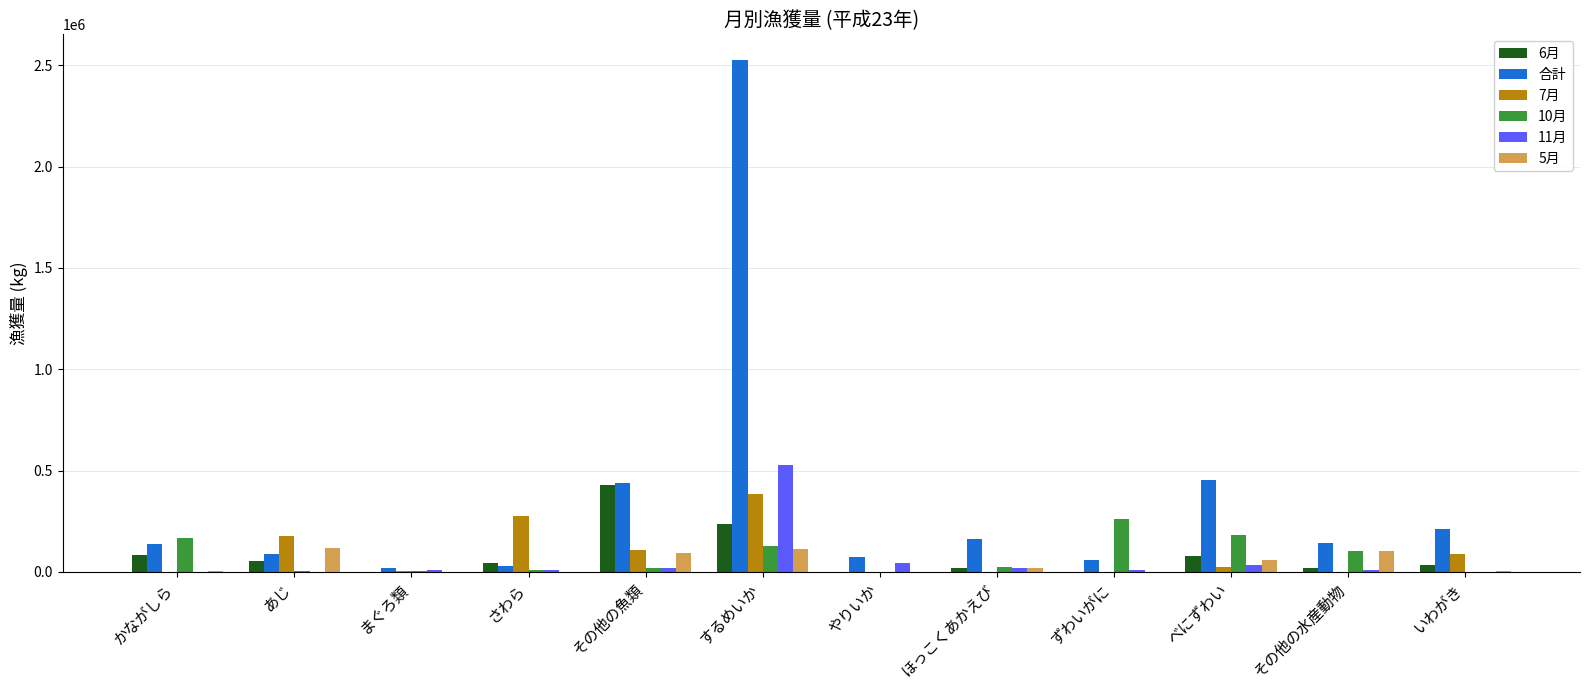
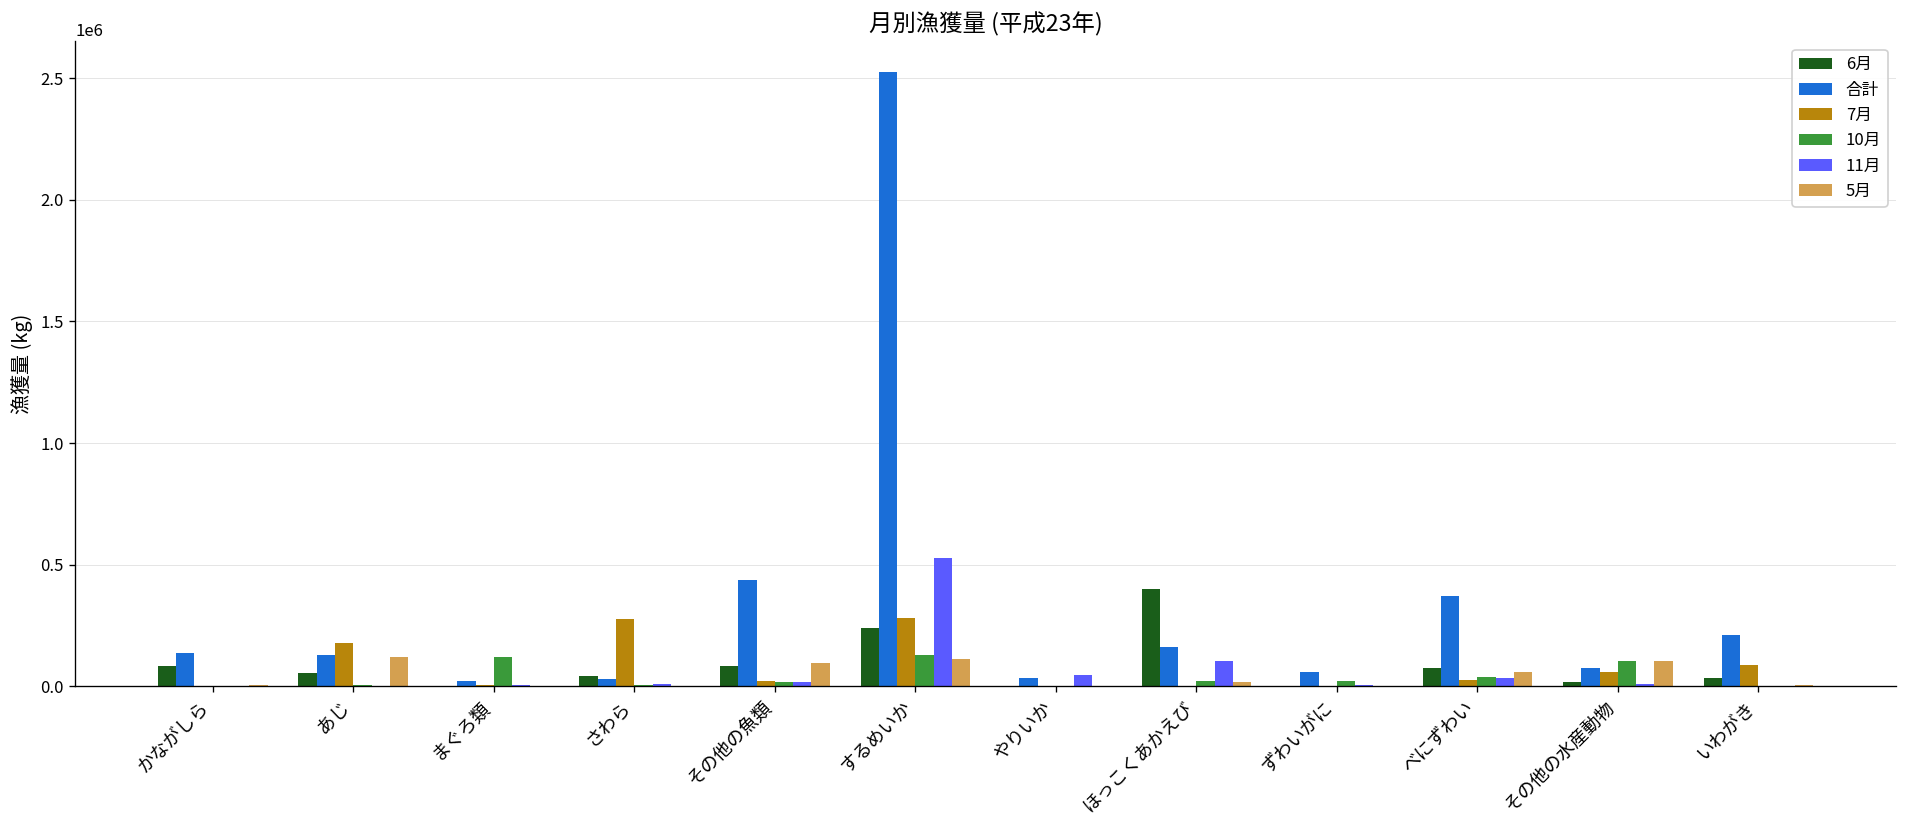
  {
    "6月": {
      "かながしら": 80000,
      "あじ": 50000,
      "さわら": 40000,
-     "その他の魚類": 430000,
+     "その他の魚類": 80000,
      "するめいか": 240000,
-     "ほっこくあかえび": 20000,
+     "ほっこくあかえび": 400000,
      "ずわいがに": 0,
      "べにずわい": 80000,
      "その他の水産動物": 20000,
      "いわがき": 30000
    },
    "合計": {
      "かながしら": 140000,
-     "あじ": 90000,
+     "あじ": 130000,
      "まぐろ類": 20000,
      "さわら": 30000,
      "その他の魚類": 440000,
      "するめいか": 2530000,
-     "やりいか": 80000,
+     "やりいか": 40000,
      "ほっこくあかえび": 160000,
      "ずわいがに": 60000,
-     "べにずわい": 450000,
-     "その他の水産動物": 140000,
+     "べにずわい": 370000,
+     "その他の水産動物": 70000,
      "いわがき": 210000
    },
    "7月": {
      "あじ": 180000,
      "さわら": 280000,
-     "その他の魚類": 110000,
-     "するめいか": 380000,
+     "その他の魚類": 20000,
+     "するめいか": 280000,
      "やりいか": 0,
      "ほっこくあかえび": 0,
      "ずわいがに": 0,
      "べにずわい": 30000,
-     "その他の水産動物": 0,
+     "その他の水産動物": 60000,
      "いわがき": 90000
    },
    "10月": {
-     "かながしら": 170000,
-     "まぐろ類": 0,
+     "かながしら": 0,
+     "まぐろ類": 120000,
      "その他の魚類": 20000,
      "するめいか": 130000,
      "ほっこくあかえび": 20000,
-     "ずわいがに": 260000,
-     "べにずわい": 180000,
+     "ずわいがに": 20000,
+     "べにずわい": 40000,
      "その他の水産動物": 110000,
      "いわがき": 0
    },
    "11月": {
      "その他の魚類": 20000,
      "するめいか": 530000,
      "やりいか": 50000,
-     "ほっこくあかえび": 20000,
+     "ほっこくあかえび": 100000,
      "べにずわい": 30000,
      "いわがき": 0
    },
    "5月": {
      "あじ": 120000,
      "その他の魚類": 100000,
      "するめいか": 110000,
      "ほっこくあかえび": 20000,
      "ずわいがに": 0,
      "べにずわい": 60000,
      "その他の水産動物": 100000
    }
  }
